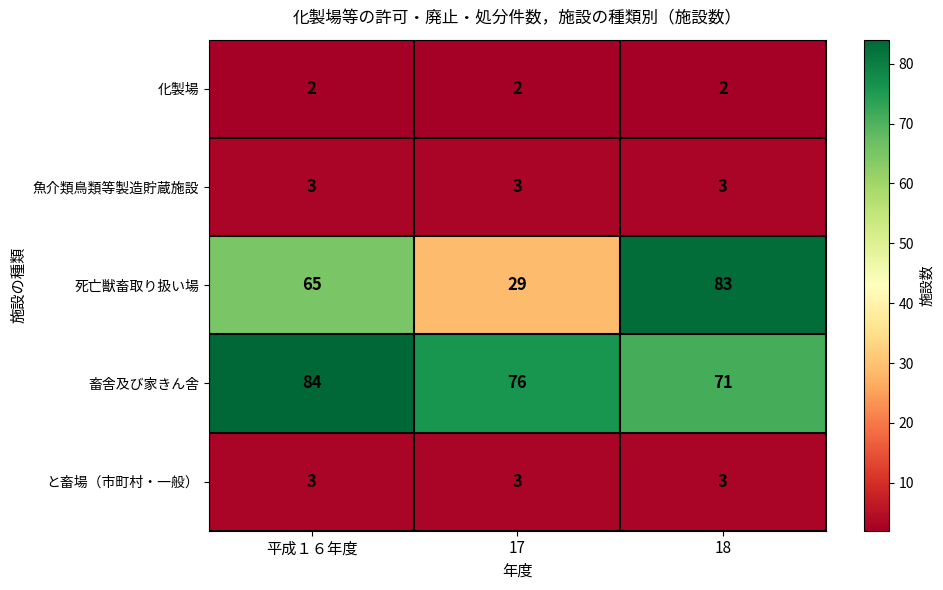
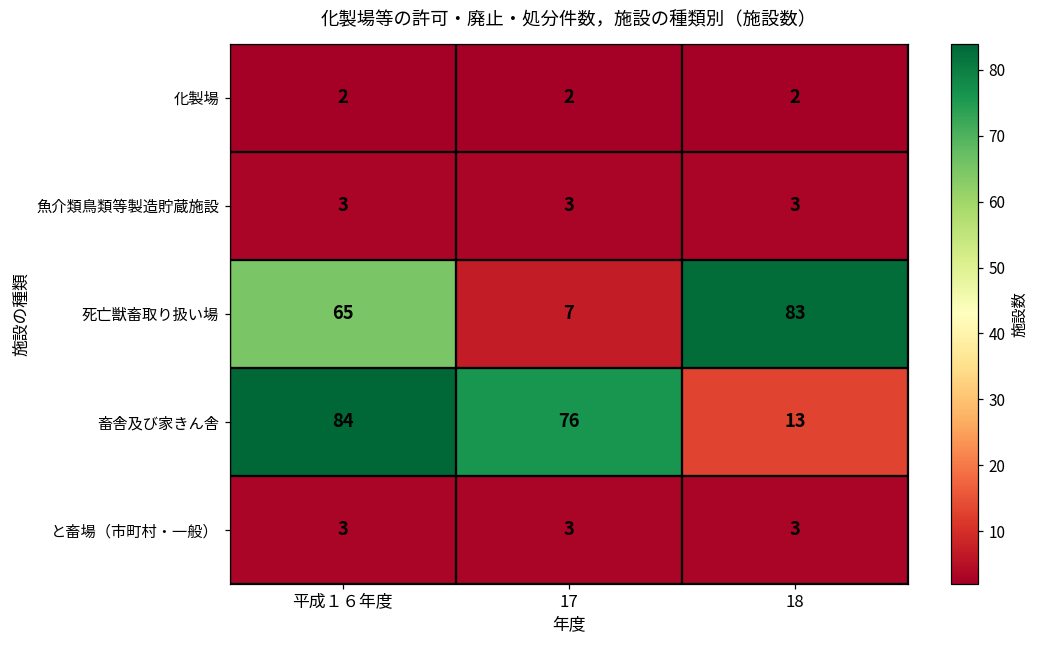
  {
    "化製場": {
      "平成１６年度": 2,
      "17": 2,
      "18": 2
    },
    "魚介類鳥類等製造貯蔵施設": {
      "平成１６年度": 3,
      "17": 3,
      "18": 3
    },
    "死亡獣畜取り扱い場": {
      "平成１６年度": 65,
-     "17": 29,
+     "17": 7,
      "18": 83
    },
    "畜舎及び家きん舎": {
      "平成１６年度": 84,
      "17": 76,
-     "18": 71
+     "18": 13
    },
    "と畜場（市町村・一般）": {
      "平成１６年度": 3,
      "17": 3,
      "18": 3
    }
  }
